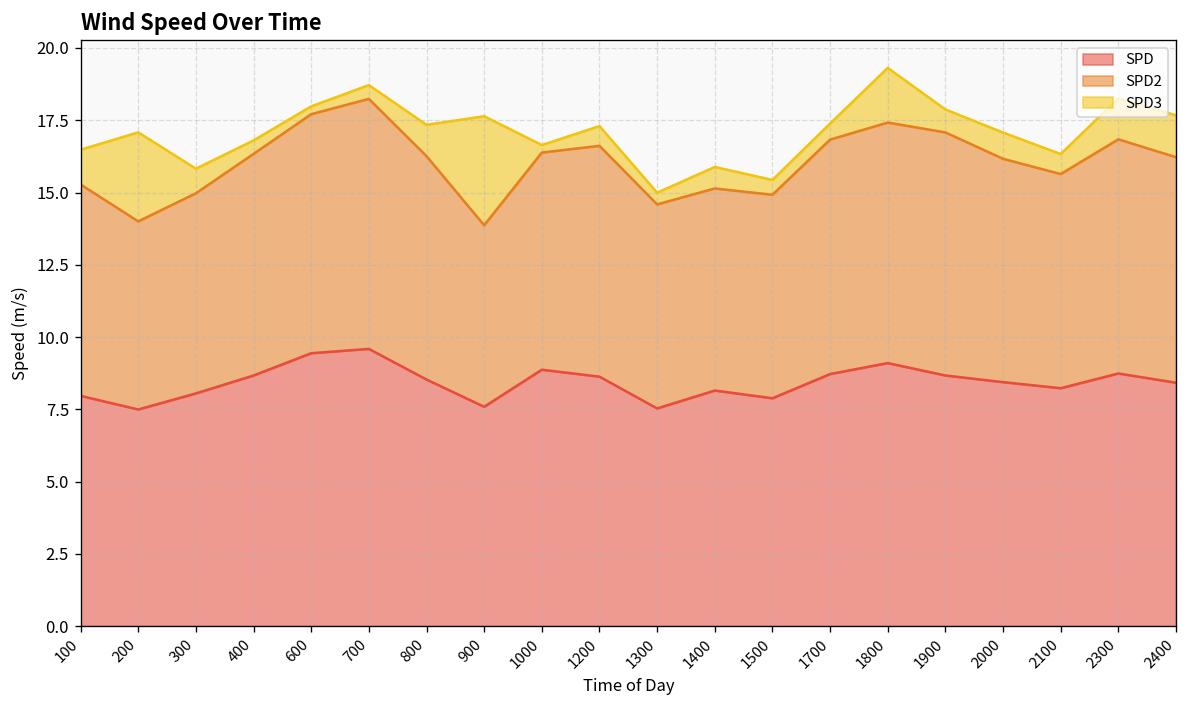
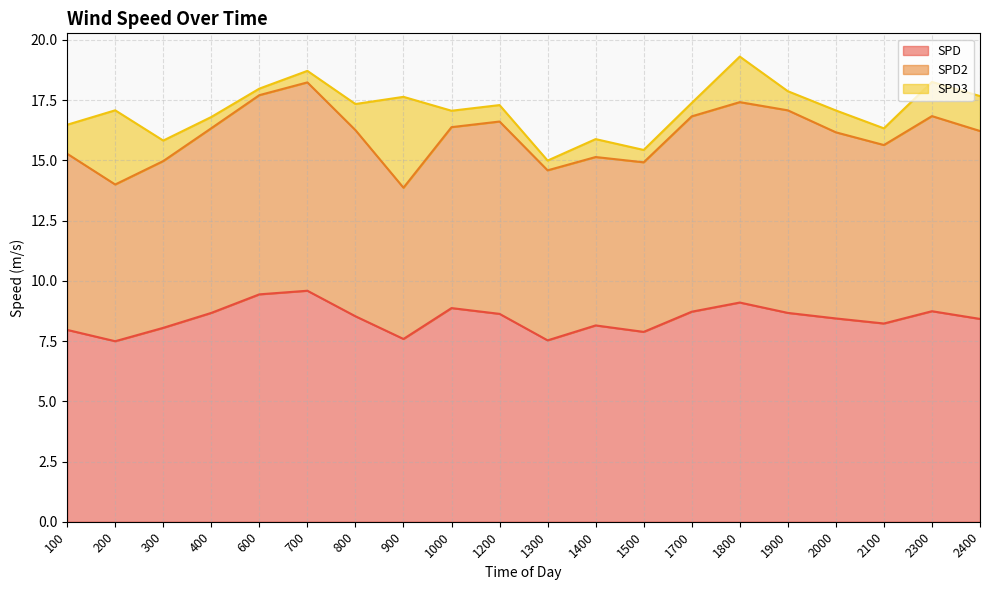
  {
    "SPD3": {
      "100": 1.2,
      "200": 3.1,
      "300": 0.9,
      "400": 0.5,
      "600": 0.3,
      "700": 0.5,
      "800": 1.1,
      "900": 3.8,
-     "1000": 0.3,
+     "1000": 0.7,
      "1200": 0.7,
      "1300": 0.4,
      "1400": 0.7,
      "1500": 0.5,
      "1700": 0.6,
      "1800": 1.9,
      "1900": 0.8,
      "2000": 0.9,
      "2100": 0.7,
      "2400": 1.4
    }
  }
